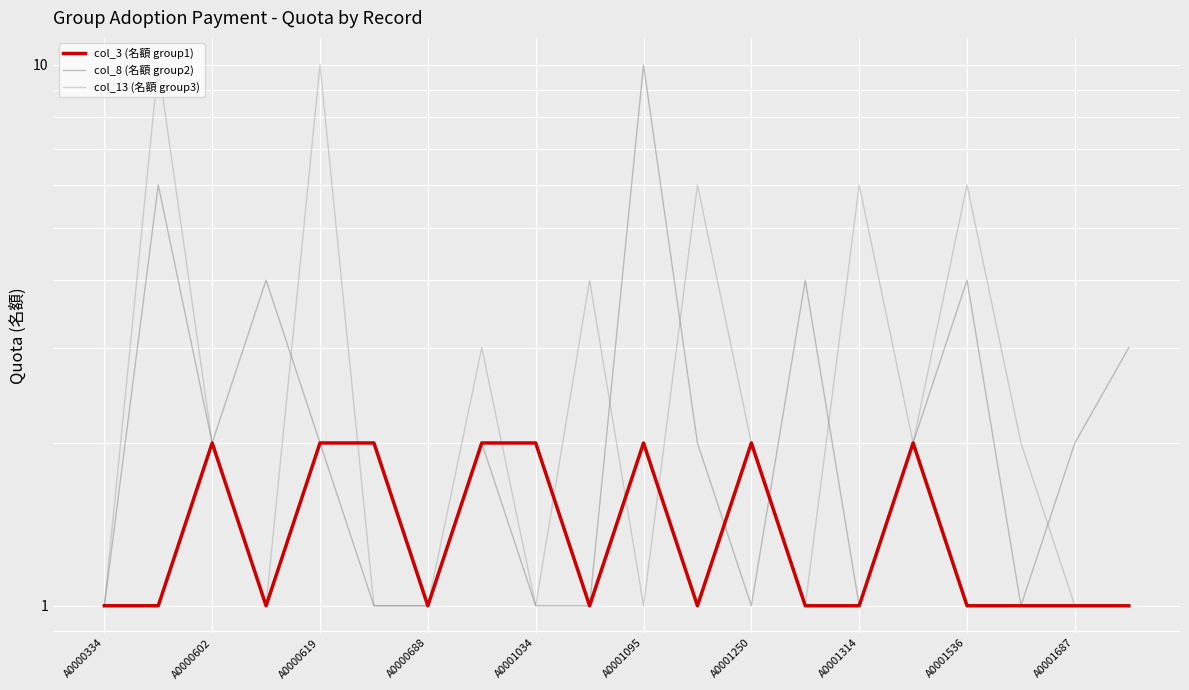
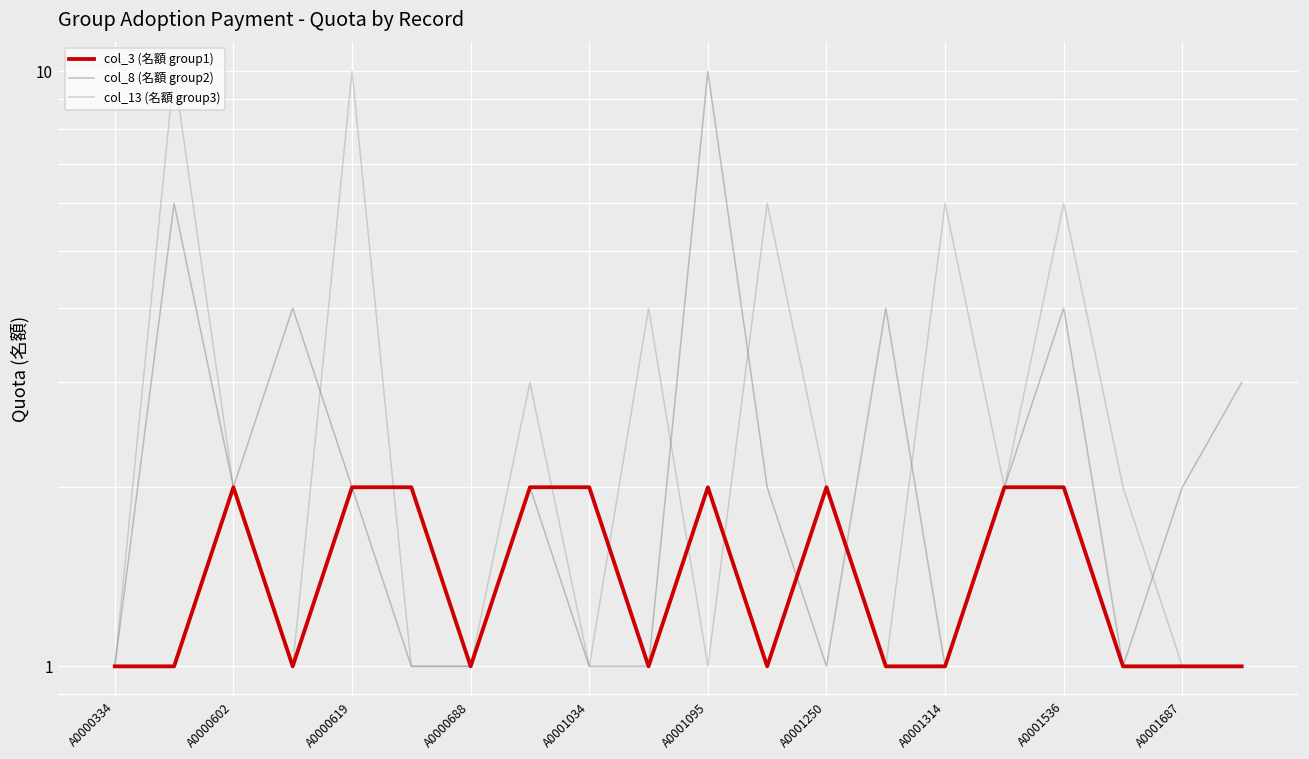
  {
    "col_3 (名額 group1)": {
      "A0001034": 2,
      "A0001095": 2,
-     "A0001536": 1
+     "A0001536": 2
    }
  }
